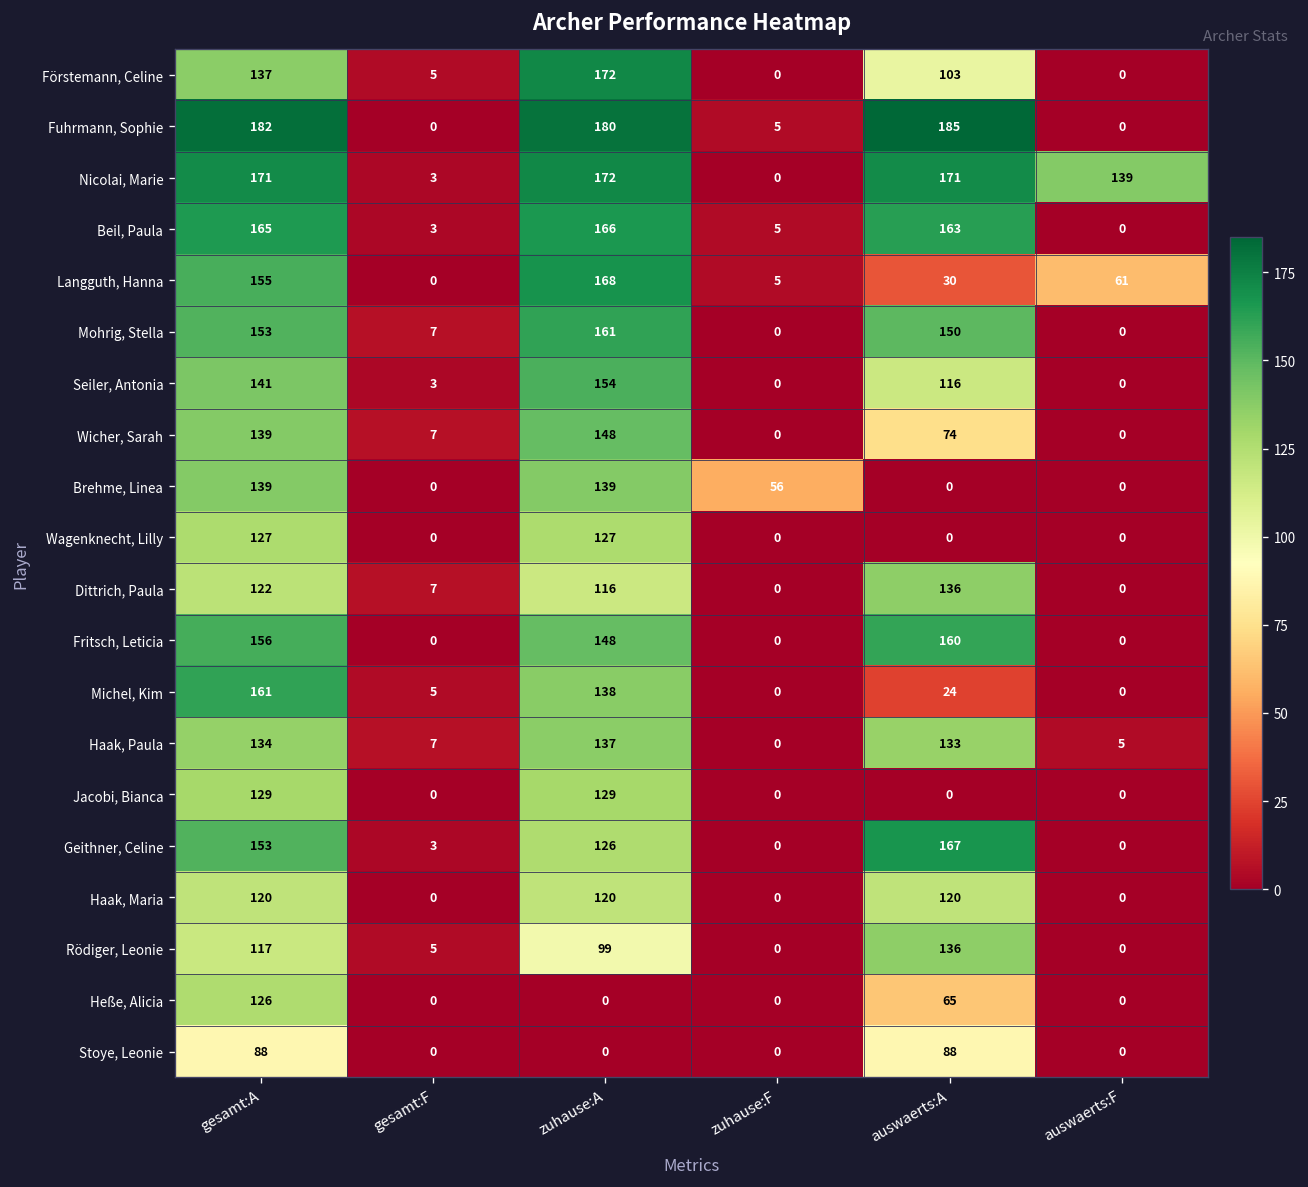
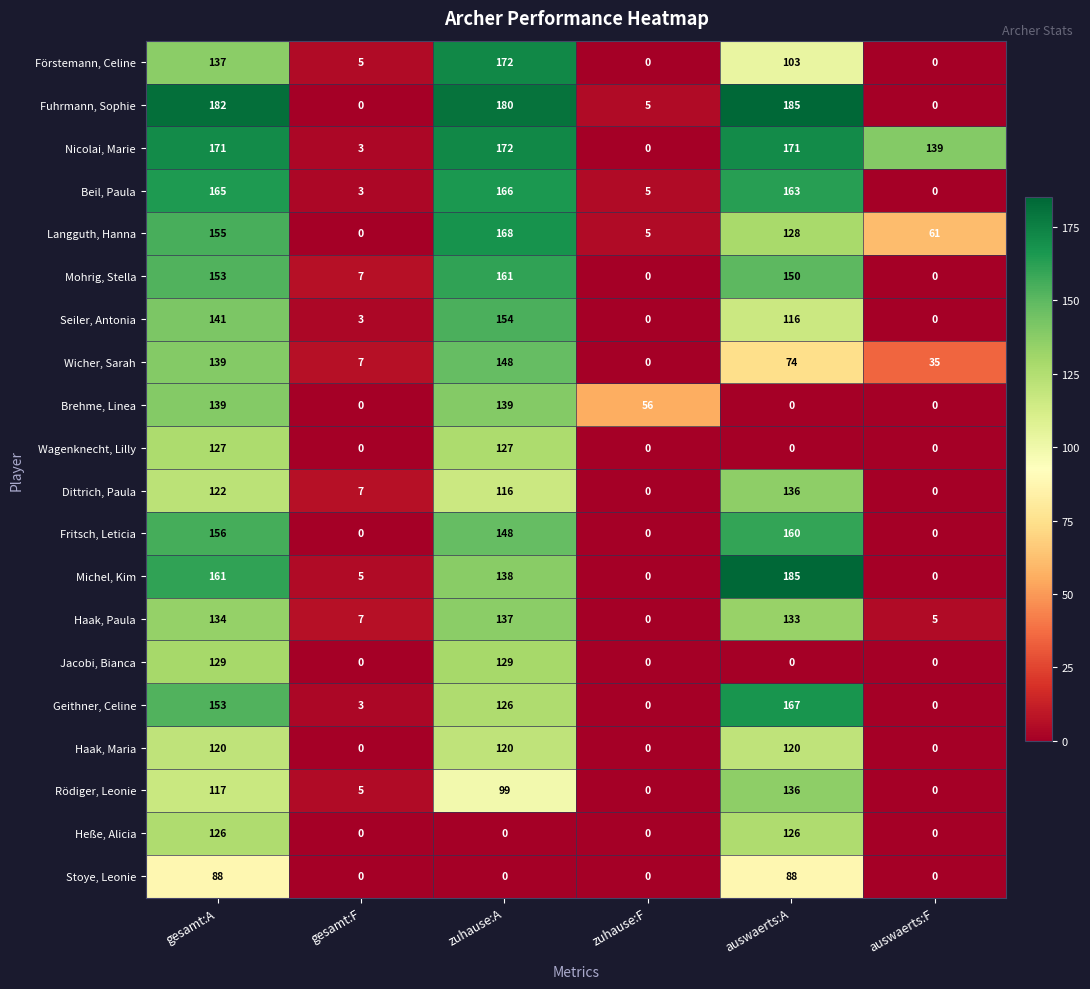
  {
    "Förstemann, Celine": {
      "gesamt:A": 137,
      "gesamt:F": 5,
      "zuhause:A": 172,
      "zuhause:F": 0,
      "auswaerts:A": 103,
      "auswaerts:F": 0
    },
    "Fuhrmann, Sophie": {
      "gesamt:A": 182,
      "gesamt:F": 0,
      "zuhause:A": 180,
      "zuhause:F": 5,
      "auswaerts:A": 185,
      "auswaerts:F": 0
    },
    "Nicolai, Marie": {
      "gesamt:A": 171,
      "gesamt:F": 3,
      "zuhause:A": 172,
      "zuhause:F": 0,
      "auswaerts:A": 171,
      "auswaerts:F": 139
    },
    "Beil, Paula": {
      "gesamt:A": 165,
      "gesamt:F": 3,
      "zuhause:A": 166,
      "zuhause:F": 5,
      "auswaerts:A": 163,
      "auswaerts:F": 0
    },
    "Langguth, Hanna": {
      "gesamt:A": 155,
      "gesamt:F": 0,
      "zuhause:A": 168,
      "zuhause:F": 5,
-     "auswaerts:A": 30,
+     "auswaerts:A": 128,
      "auswaerts:F": 61
    },
    "Mohrig, Stella": {
      "gesamt:A": 153,
      "gesamt:F": 7,
      "zuhause:A": 161,
      "zuhause:F": 0,
      "auswaerts:A": 150,
      "auswaerts:F": 0
    },
    "Seiler, Antonia": {
      "gesamt:A": 141,
      "gesamt:F": 3,
      "zuhause:A": 154,
      "zuhause:F": 0,
      "auswaerts:A": 116,
      "auswaerts:F": 0
    },
    "Wicher, Sarah": {
      "gesamt:A": 139,
      "gesamt:F": 7,
      "zuhause:A": 148,
      "zuhause:F": 0,
      "auswaerts:A": 74,
-     "auswaerts:F": 0
+     "auswaerts:F": 35
    },
    "Brehme, Linea": {
      "gesamt:A": 139,
      "gesamt:F": 0,
      "zuhause:A": 139,
      "zuhause:F": 56,
      "auswaerts:A": 0,
      "auswaerts:F": 0
    },
    "Wagenknecht, Lilly": {
      "gesamt:A": 127,
      "gesamt:F": 0,
      "zuhause:A": 127,
      "zuhause:F": 0,
      "auswaerts:A": 0,
      "auswaerts:F": 0
    },
    "Dittrich, Paula": {
      "gesamt:A": 122,
      "gesamt:F": 7,
      "zuhause:A": 116,
      "zuhause:F": 0,
      "auswaerts:A": 136,
      "auswaerts:F": 0
    },
    "Fritsch, Leticia": {
      "gesamt:A": 156,
      "gesamt:F": 0,
      "zuhause:A": 148,
      "zuhause:F": 0,
      "auswaerts:A": 160,
      "auswaerts:F": 0
    },
    "Michel, Kim": {
      "gesamt:A": 161,
      "gesamt:F": 5,
      "zuhause:A": 138,
      "zuhause:F": 0,
-     "auswaerts:A": 24,
+     "auswaerts:A": 185,
      "auswaerts:F": 0
    },
    "Haak, Paula": {
      "gesamt:A": 134,
      "gesamt:F": 7,
      "zuhause:A": 137,
      "zuhause:F": 0,
      "auswaerts:A": 133,
      "auswaerts:F": 5
    },
    "Jacobi, Bianca": {
      "gesamt:A": 129,
      "gesamt:F": 0,
      "zuhause:A": 129,
      "zuhause:F": 0,
      "auswaerts:A": 0,
      "auswaerts:F": 0
    },
    "Geithner, Celine": {
      "gesamt:A": 153,
      "gesamt:F": 3,
      "zuhause:A": 126,
      "zuhause:F": 0,
      "auswaerts:A": 167,
      "auswaerts:F": 0
    },
    "Haak, Maria": {
      "gesamt:A": 120,
      "gesamt:F": 0,
      "zuhause:A": 120,
      "zuhause:F": 0,
      "auswaerts:A": 120,
      "auswaerts:F": 0
    },
    "Rödiger, Leonie": {
      "gesamt:A": 117,
      "gesamt:F": 5,
      "zuhause:A": 99,
      "zuhause:F": 0,
      "auswaerts:A": 136,
      "auswaerts:F": 0
    },
    "Heße, Alicia": {
      "gesamt:A": 126,
      "gesamt:F": 0,
      "zuhause:A": 0,
      "zuhause:F": 0,
-     "auswaerts:A": 65,
+     "auswaerts:A": 126,
      "auswaerts:F": 0
    },
    "Stoye, Leonie": {
      "gesamt:A": 88,
      "gesamt:F": 0,
      "zuhause:A": 0,
      "zuhause:F": 0,
      "auswaerts:A": 88,
      "auswaerts:F": 0
    }
  }
